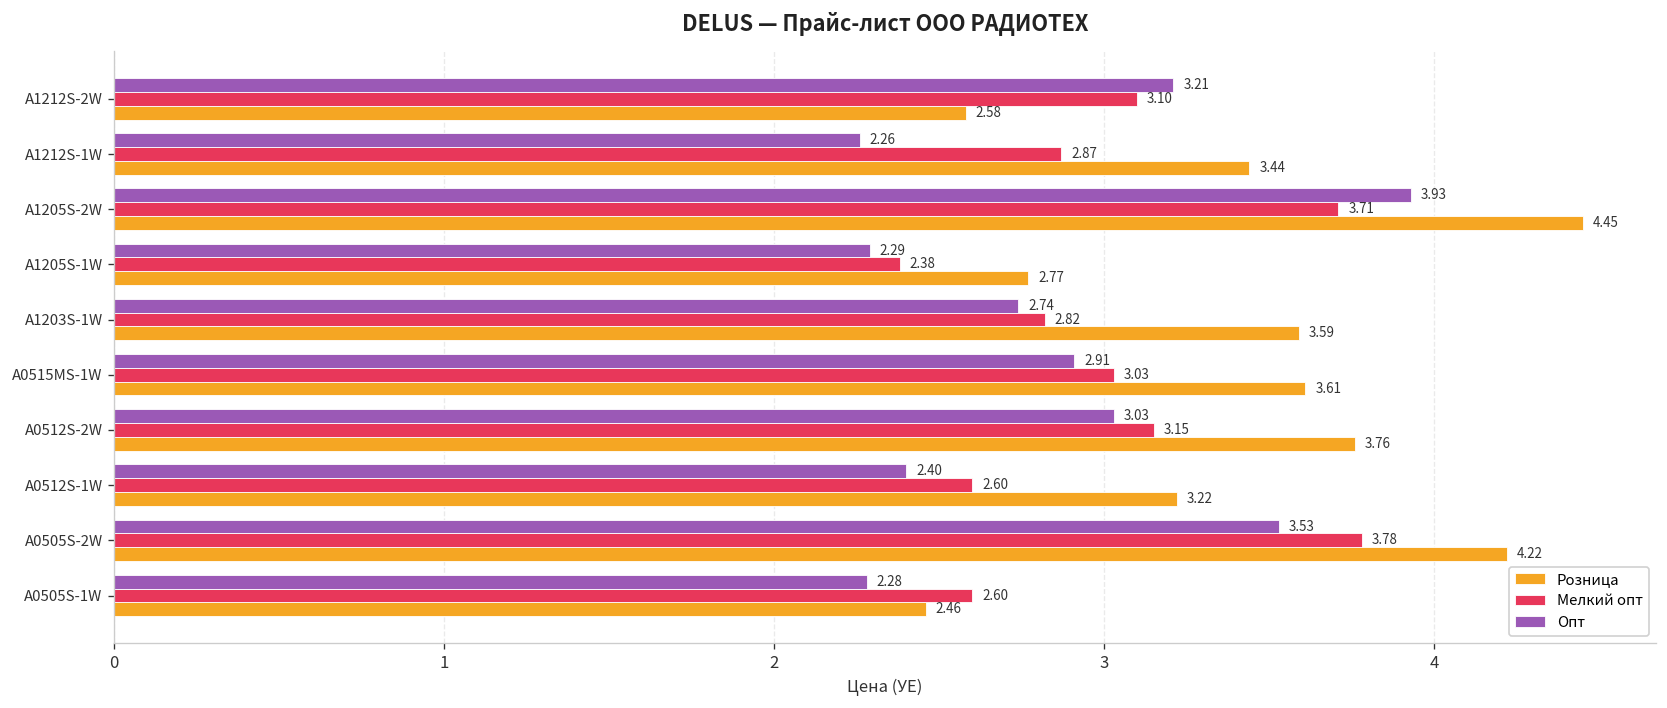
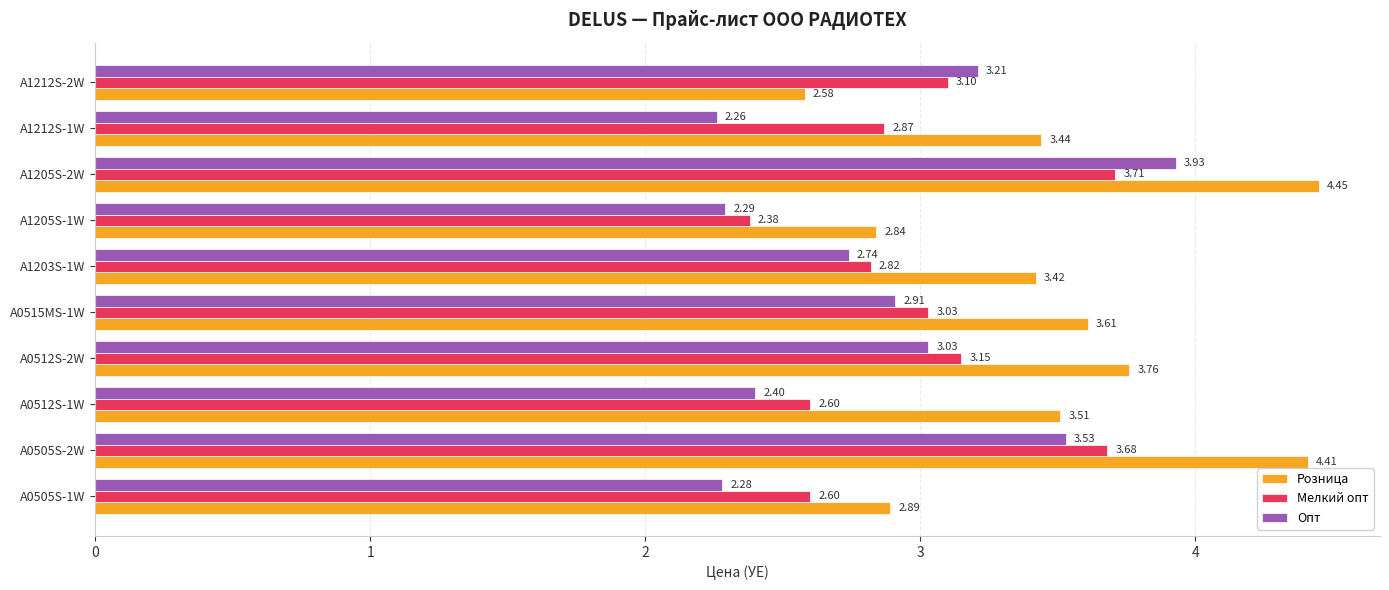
  {
    "Розница": {
      "A1212S-2W": 2.58,
      "A1212S-1W": 3.44,
      "A1205S-2W": 4.45,
-     "A1205S-1W": 2.77,
-     "A1203S-1W": 3.59,
+     "A1205S-1W": 2.84,
+     "A1203S-1W": 3.42,
      "A0515MS-1W": 3.61,
      "A0512S-2W": 3.76,
-     "A0512S-1W": 3.22,
-     "A0505S-2W": 4.22,
-     "A0505S-1W": 2.46
+     "A0512S-1W": 3.51,
+     "A0505S-2W": 4.41,
+     "A0505S-1W": 2.89
    },
    "Мелкий опт": {
      "A1212S-2W": 3.10,
      "A1212S-1W": 2.87,
      "A1205S-2W": 3.71,
      "A1205S-1W": 2.38,
      "A1203S-1W": 2.82,
      "A0515MS-1W": 3.03,
      "A0512S-2W": 3.15,
      "A0512S-1W": 2.60,
-     "A0505S-2W": 3.78,
+     "A0505S-2W": 3.68,
      "A0505S-1W": 2.60
    },
    "Опт": {
      "A1212S-2W": 3.21,
      "A1212S-1W": 2.26,
      "A1205S-2W": 3.93,
      "A1205S-1W": 2.29,
      "A1203S-1W": 2.74,
      "A0515MS-1W": 2.91,
      "A0512S-2W": 3.03,
      "A0512S-1W": 2.40,
      "A0505S-2W": 3.53,
      "A0505S-1W": 2.28
    }
  }
